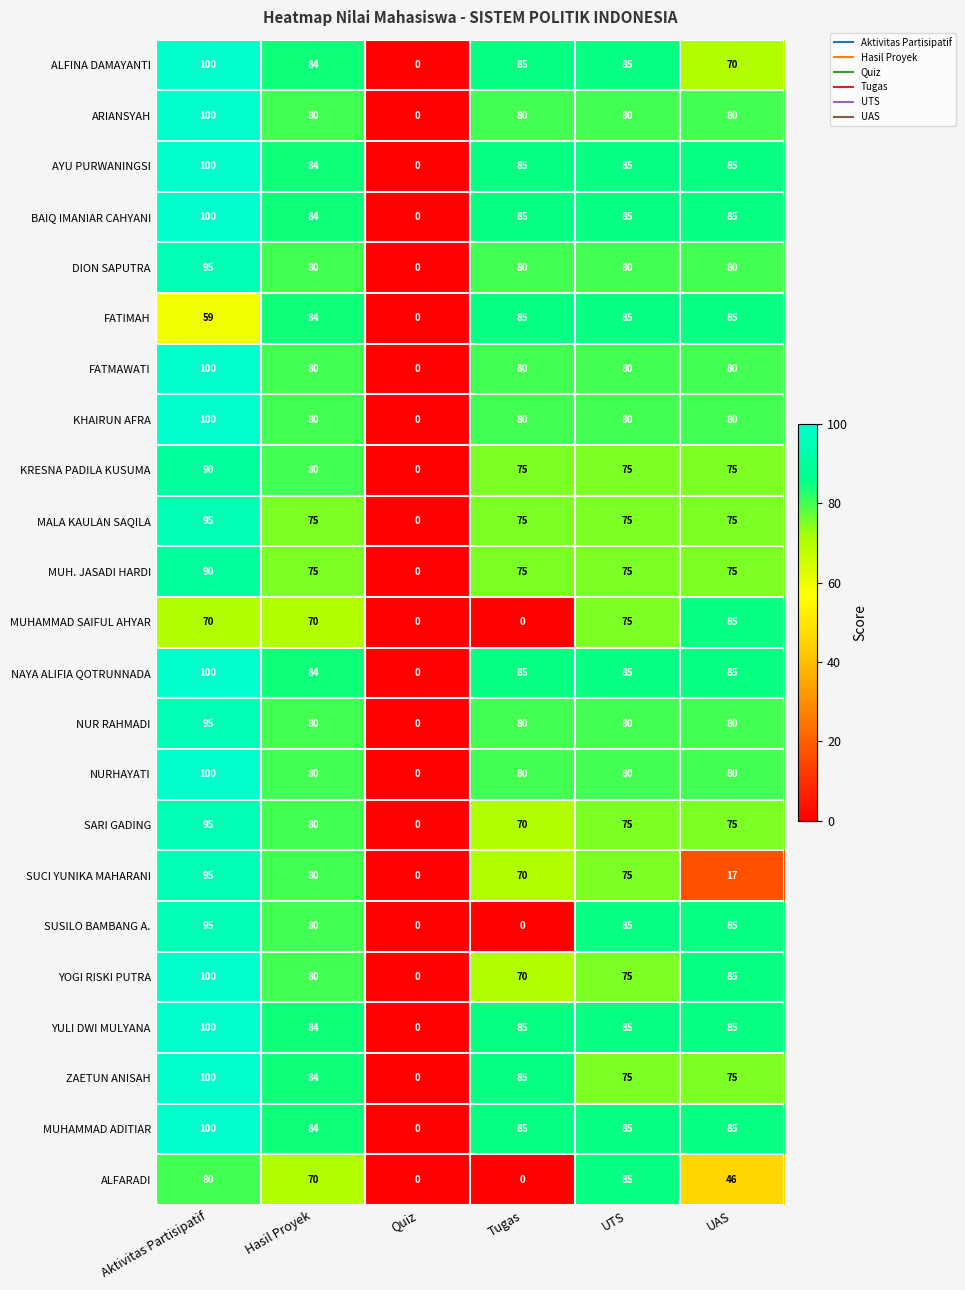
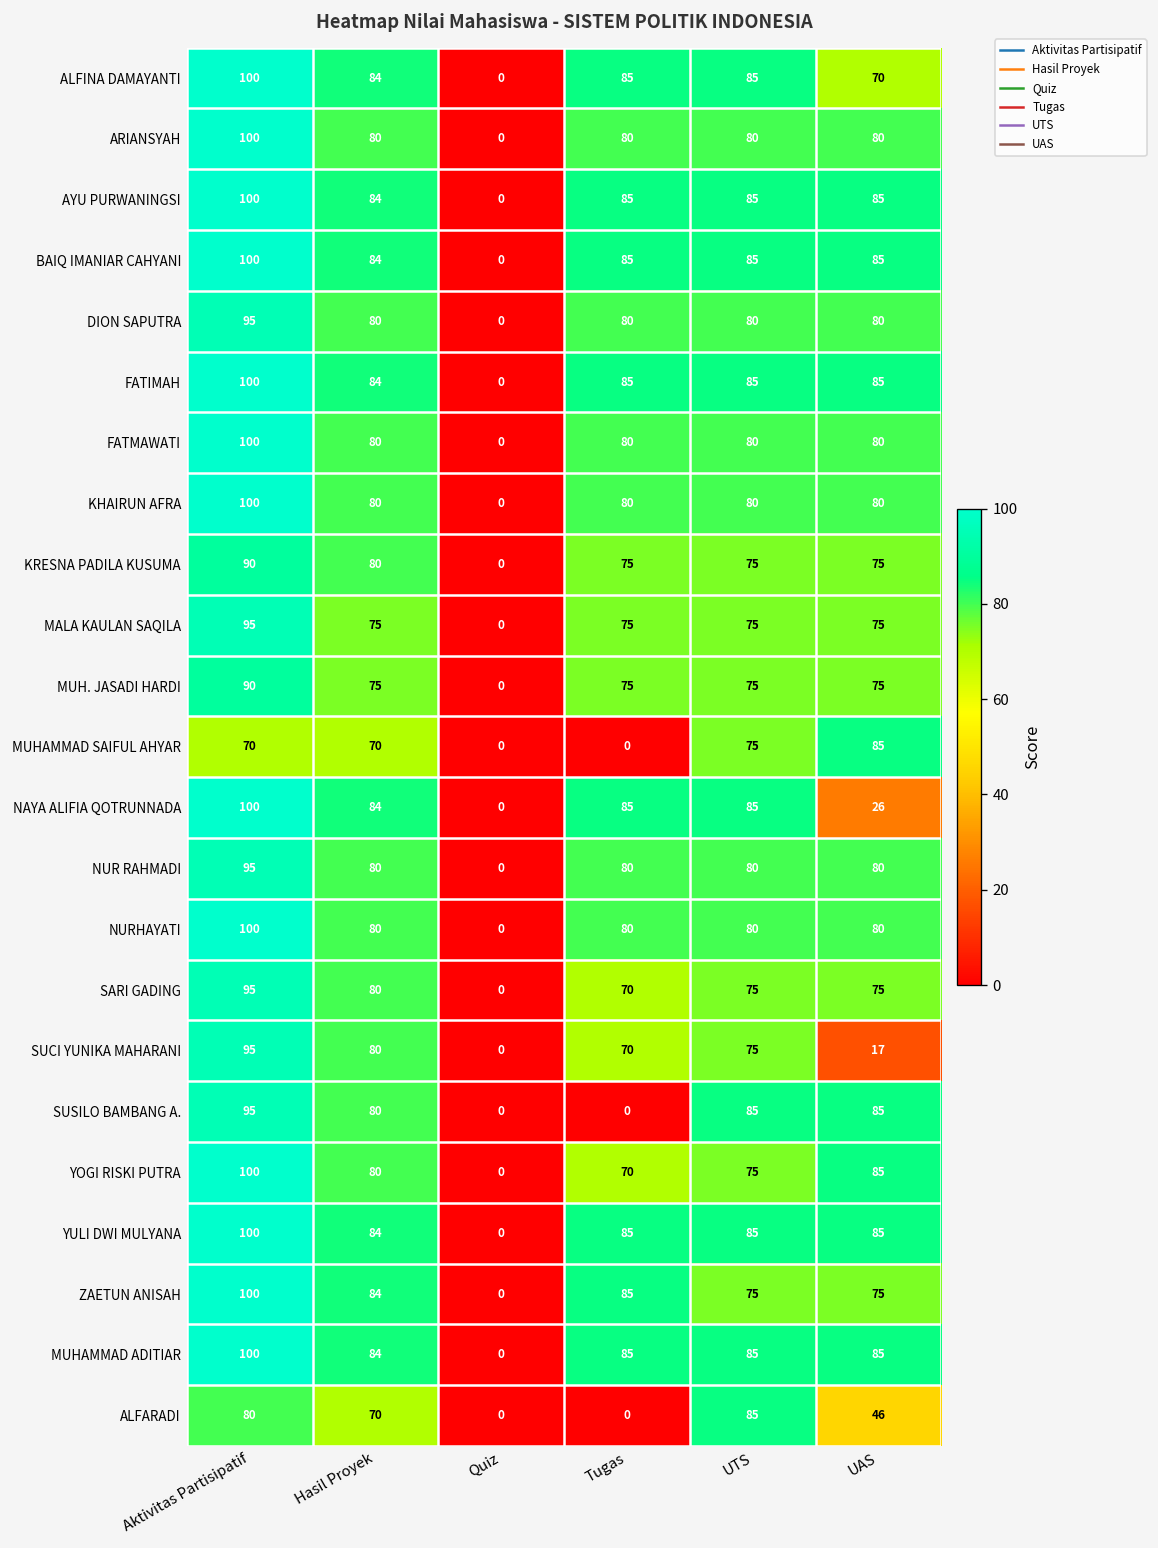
  {
    "ALFINA DAMAYANTI": {
      "Aktivitas Partisipatif": 100,
      "Hasil Proyek": 84,
      "Quiz": 0,
      "Tugas": 85,
      "UTS": 85,
      "UAS": 70
    },
    "ARIANSYAH": {
      "Aktivitas Partisipatif": 100,
      "Hasil Proyek": 80,
      "Quiz": 0,
      "Tugas": 80,
      "UTS": 80,
      "UAS": 80
    },
    "AYU PURWANINGSI": {
      "Aktivitas Partisipatif": 100,
      "Hasil Proyek": 84,
      "Quiz": 0,
      "Tugas": 85,
      "UTS": 85,
      "UAS": 85
    },
    "BAIQ IMANIAR CAHYANI": {
      "Aktivitas Partisipatif": 100,
      "Hasil Proyek": 84,
      "Quiz": 0,
      "Tugas": 85,
      "UTS": 85,
      "UAS": 85
    },
    "DION SAPUTRA": {
      "Aktivitas Partisipatif": 95,
      "Hasil Proyek": 80,
      "Quiz": 0,
      "Tugas": 80,
      "UTS": 80,
      "UAS": 80
    },
    "FATIMAH": {
-     "Aktivitas Partisipatif": 59,
+     "Aktivitas Partisipatif": 100,
      "Hasil Proyek": 84,
      "Quiz": 0,
      "Tugas": 85,
      "UTS": 85,
      "UAS": 85
    },
    "FATMAWATI": {
      "Aktivitas Partisipatif": 100,
      "Hasil Proyek": 80,
      "Quiz": 0,
      "Tugas": 80,
      "UTS": 80,
      "UAS": 80
    },
    "KHAIRUN AFRA": {
      "Aktivitas Partisipatif": 100,
      "Hasil Proyek": 80,
      "Quiz": 0,
      "Tugas": 80,
      "UTS": 80,
      "UAS": 80
    },
    "KRESNA PADILA KUSUMA": {
      "Aktivitas Partisipatif": 90,
      "Hasil Proyek": 80,
      "Quiz": 0,
      "Tugas": 75,
      "UTS": 75,
      "UAS": 75
    },
    "MALA KAULAN SAQILA": {
      "Aktivitas Partisipatif": 95,
      "Hasil Proyek": 75,
      "Quiz": 0,
      "Tugas": 75,
      "UTS": 75,
      "UAS": 75
    },
    "MUH. JASADI HARDI": {
      "Aktivitas Partisipatif": 90,
      "Hasil Proyek": 75,
      "Quiz": 0,
      "Tugas": 75,
      "UTS": 75,
      "UAS": 75
    },
    "MUHAMMAD SAIFUL AHYAR": {
      "Aktivitas Partisipatif": 70,
      "Hasil Proyek": 70,
      "Quiz": 0,
      "Tugas": 0,
      "UTS": 75,
      "UAS": 85
    },
    "NAYA ALIFIA QOTRUNNADA": {
      "Aktivitas Partisipatif": 100,
      "Hasil Proyek": 84,
      "Quiz": 0,
      "Tugas": 85,
      "UTS": 85,
-     "UAS": 85
+     "UAS": 26
    },
    "NUR RAHMADI": {
      "Aktivitas Partisipatif": 95,
      "Hasil Proyek": 80,
      "Quiz": 0,
      "Tugas": 80,
      "UTS": 80,
      "UAS": 80
    },
    "NURHAYATI": {
      "Aktivitas Partisipatif": 100,
      "Hasil Proyek": 80,
      "Quiz": 0,
      "Tugas": 80,
      "UTS": 80,
      "UAS": 80
    },
    "SARI GADING": {
      "Aktivitas Partisipatif": 95,
      "Hasil Proyek": 80,
      "Quiz": 0,
      "Tugas": 70,
      "UTS": 75,
      "UAS": 75
    },
    "SUCI YUNIKA MAHARANI": {
      "Aktivitas Partisipatif": 95,
      "Hasil Proyek": 80,
      "Quiz": 0,
      "Tugas": 70,
      "UTS": 75,
      "UAS": 17
    },
    "SUSILO BAMBANG A.": {
      "Aktivitas Partisipatif": 95,
      "Hasil Proyek": 80,
      "Quiz": 0,
      "Tugas": 0,
      "UTS": 85,
      "UAS": 85
    },
    "YOGI RISKI PUTRA": {
      "Aktivitas Partisipatif": 100,
      "Hasil Proyek": 80,
      "Quiz": 0,
      "Tugas": 70,
      "UTS": 75,
      "UAS": 85
    },
    "YULI DWI MULYANA": {
      "Aktivitas Partisipatif": 100,
      "Hasil Proyek": 84,
      "Quiz": 0,
      "Tugas": 85,
      "UTS": 85,
      "UAS": 85
    },
    "ZAETUN ANISAH": {
      "Aktivitas Partisipatif": 100,
      "Hasil Proyek": 84,
      "Quiz": 0,
      "Tugas": 85,
      "UTS": 75,
      "UAS": 75
    },
    "MUHAMMAD ADITIAR": {
      "Aktivitas Partisipatif": 100,
      "Hasil Proyek": 84,
      "Quiz": 0,
      "Tugas": 85,
      "UTS": 85,
      "UAS": 85
    },
    "ALFARADI": {
      "Aktivitas Partisipatif": 80,
      "Hasil Proyek": 70,
      "Quiz": 0,
      "Tugas": 0,
      "UTS": 85,
      "UAS": 46
    }
  }
